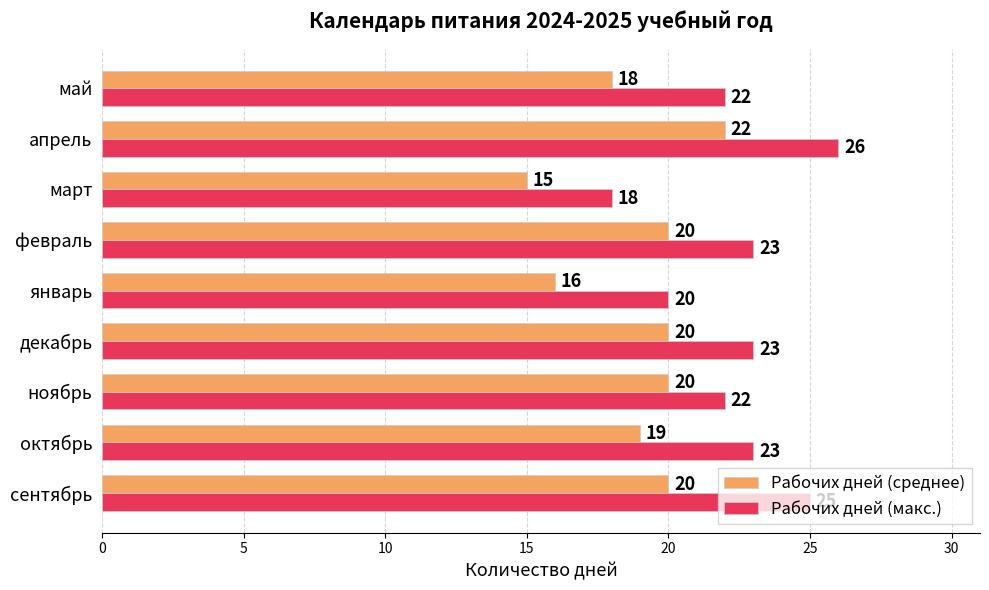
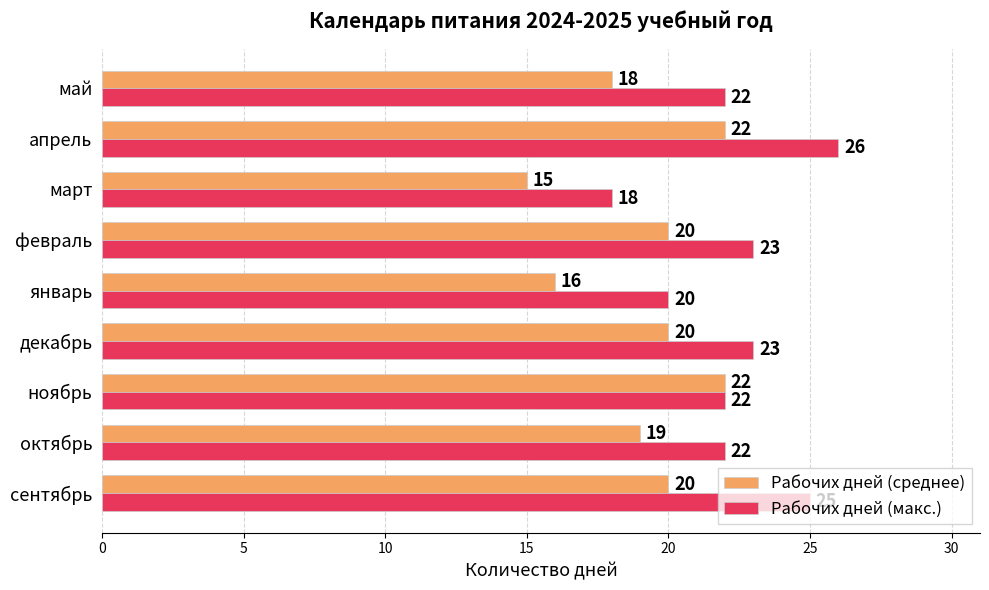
  {
    "Рабочих дней (среднее)": {
      "май": 18,
      "апрель": 22,
      "март": 15,
      "февраль": 20,
      "январь": 16,
      "декабрь": 20,
-     "ноябрь": 20,
+     "ноябрь": 22,
      "октябрь": 19,
      "сентябрь": 20
    },
    "Рабочих дней (макс.)": {
      "май": 22,
      "апрель": 26,
      "март": 18,
      "февраль": 23,
      "январь": 20,
      "декабрь": 23,
      "ноябрь": 22,
-     "октябрь": 23
+     "октябрь": 22
    }
  }
